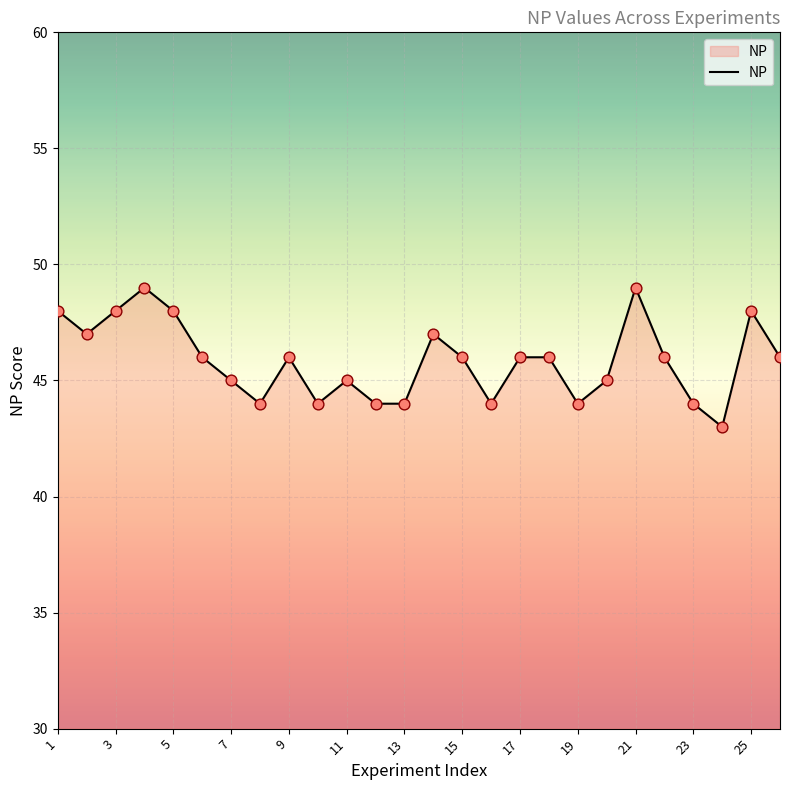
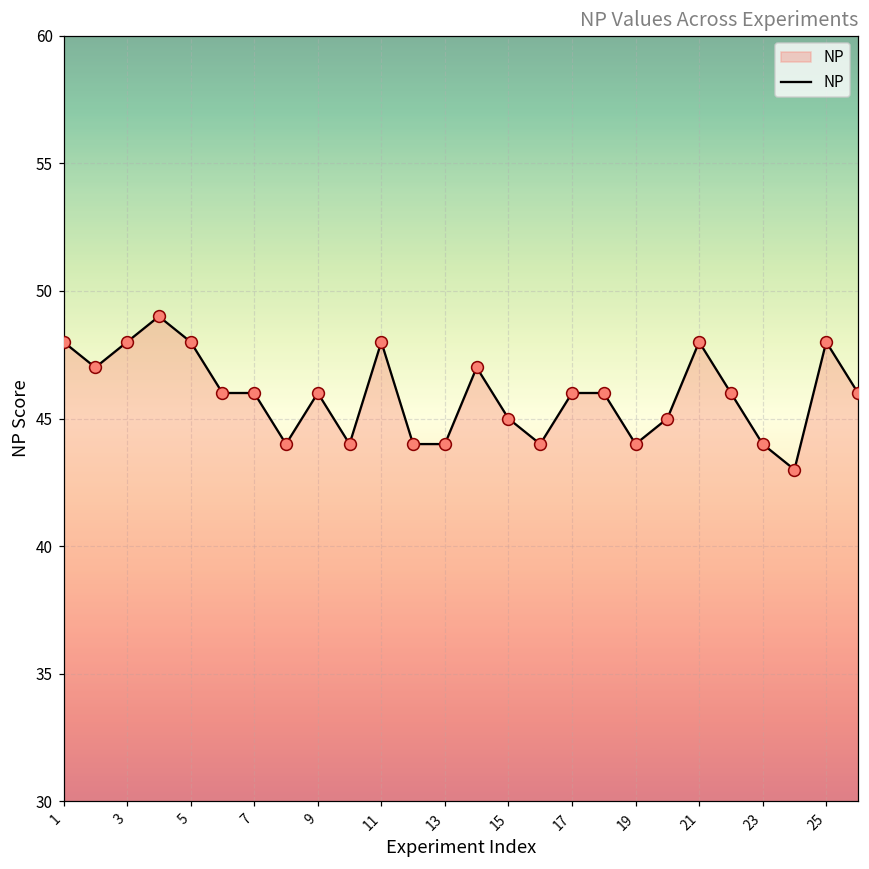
  {
    "1": 48,
    "3": 48,
    "5": 48,
-   "7": 45,
+   "7": 46,
    "9": 46,
-   "11": 45,
+   "11": 48,
    "13": 44,
-   "15": 46,
+   "15": 45,
    "17": 46,
    "19": 44,
-   "21": 49,
+   "21": 48,
    "23": 44,
    "25": 48
  }
